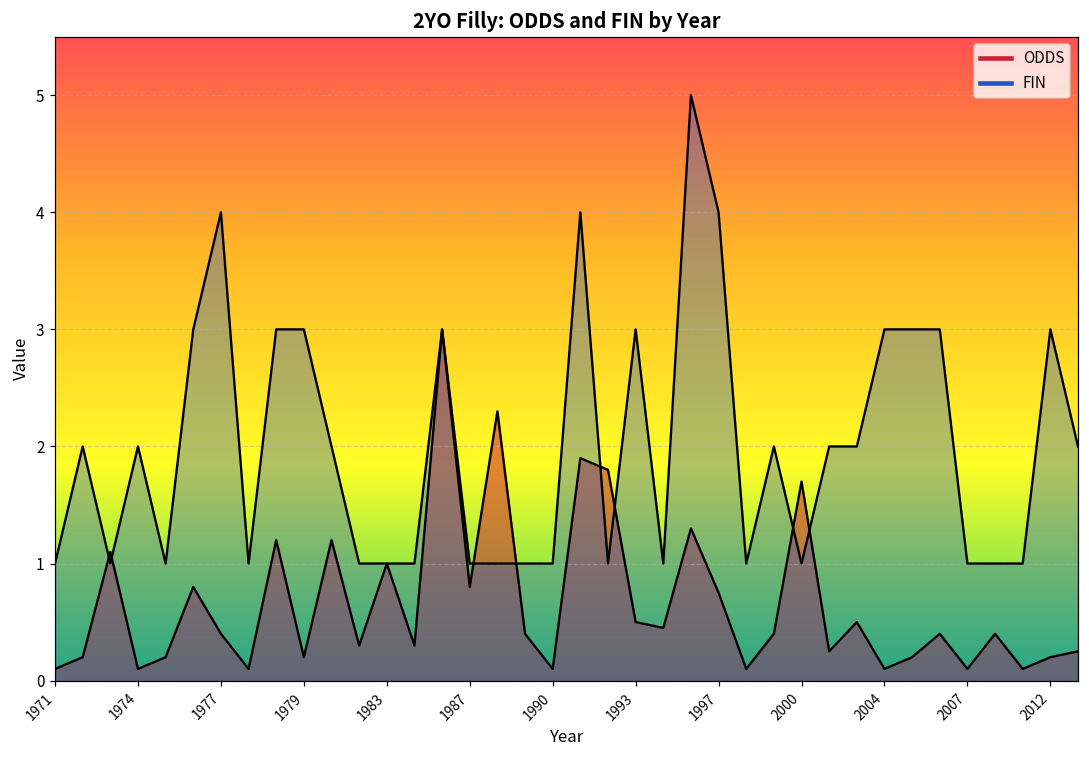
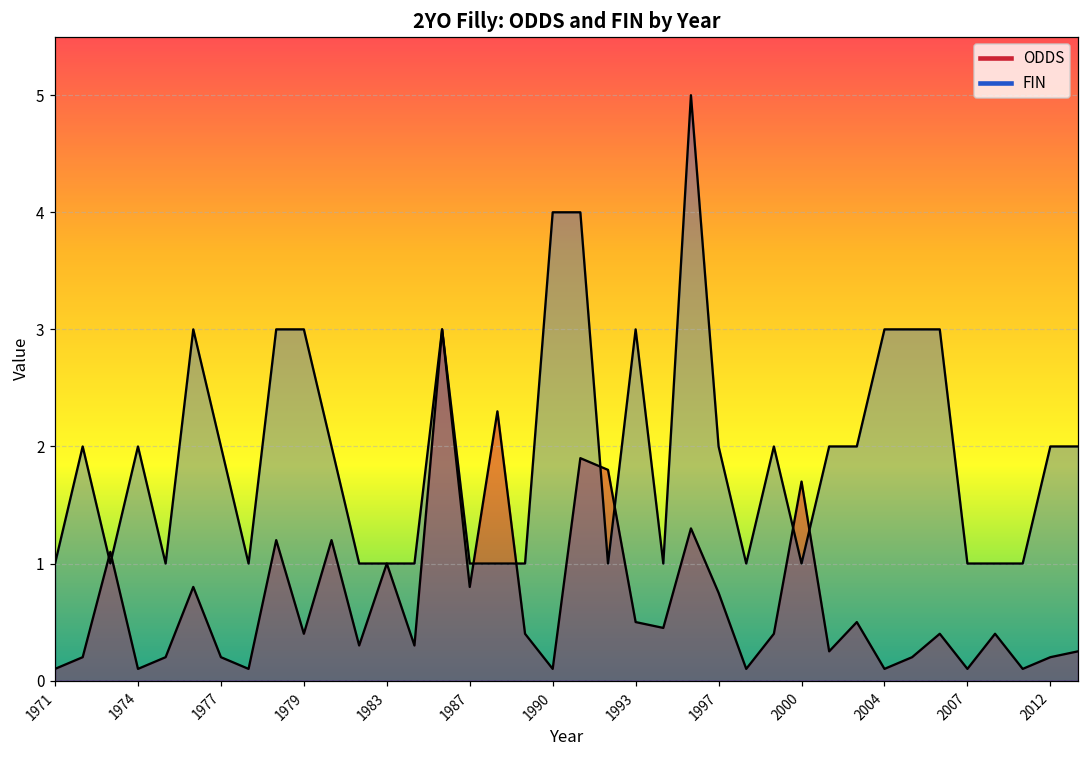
  {
    "ODDS": {
      "1971": 0.1,
      "1974": 0.1,
-     "1977": 0.4,
-     "1979": 0.2,
+     "1977": 0.2,
+     "1979": 0.4,
      "1987": 0.8,
      "1990": 0.1,
      "1993": 0.5,
      "1997": 0.75,
      "2000": 1.7,
      "2004": 0.1,
      "2007": 0.1,
      "2012": 0.2
    },
    "FIN": {
      "1971": 1,
      "1974": 2,
-     "1977": 4,
+     "1977": 2,
      "1979": 3,
      "1987": 1,
-     "1990": 1,
+     "1990": 4,
      "1993": 3,
-     "1997": 4,
+     "1997": 2,
      "2000": 1,
      "2004": 3,
      "2007": 1,
-     "2012": 3
+     "2012": 2
    }
  }
